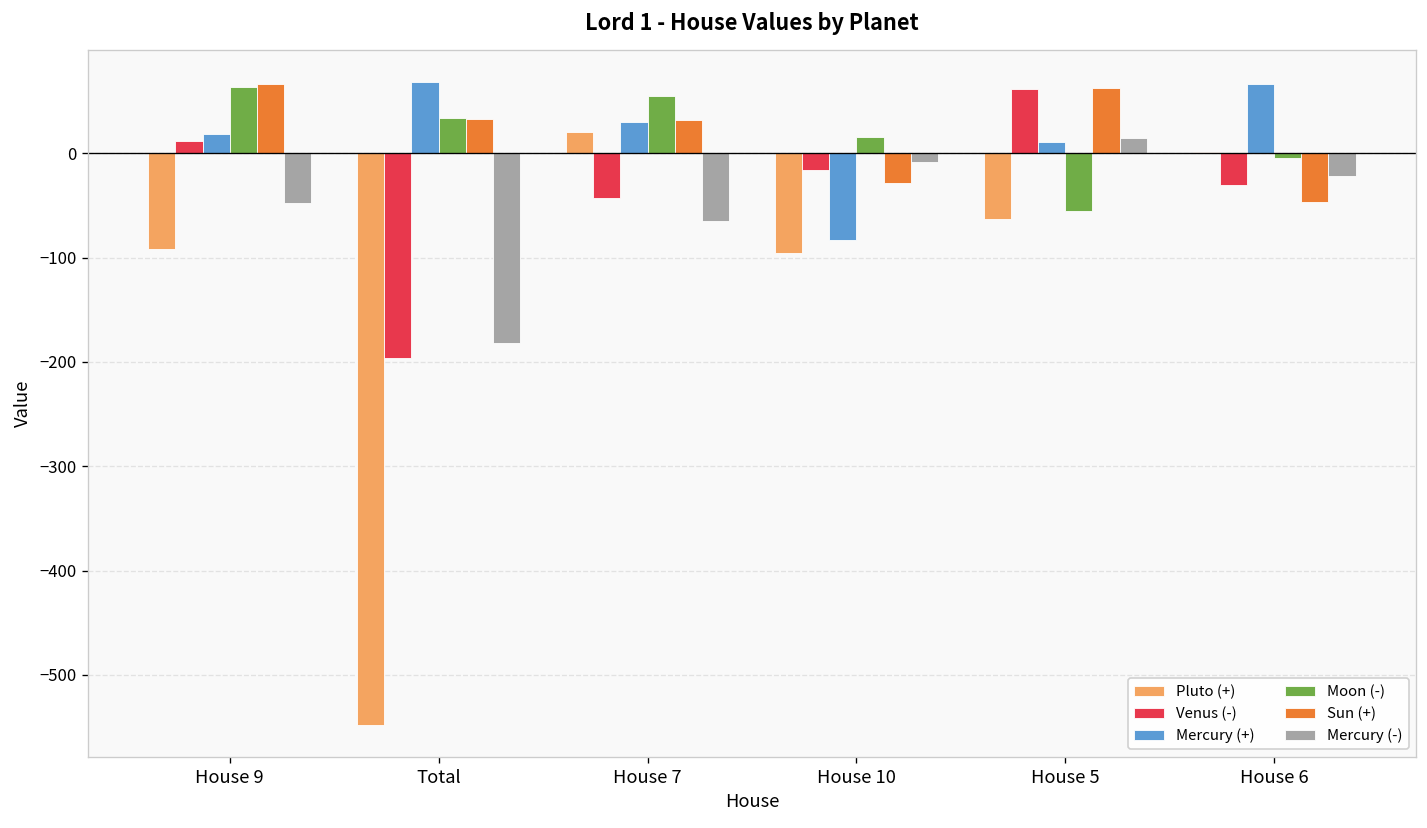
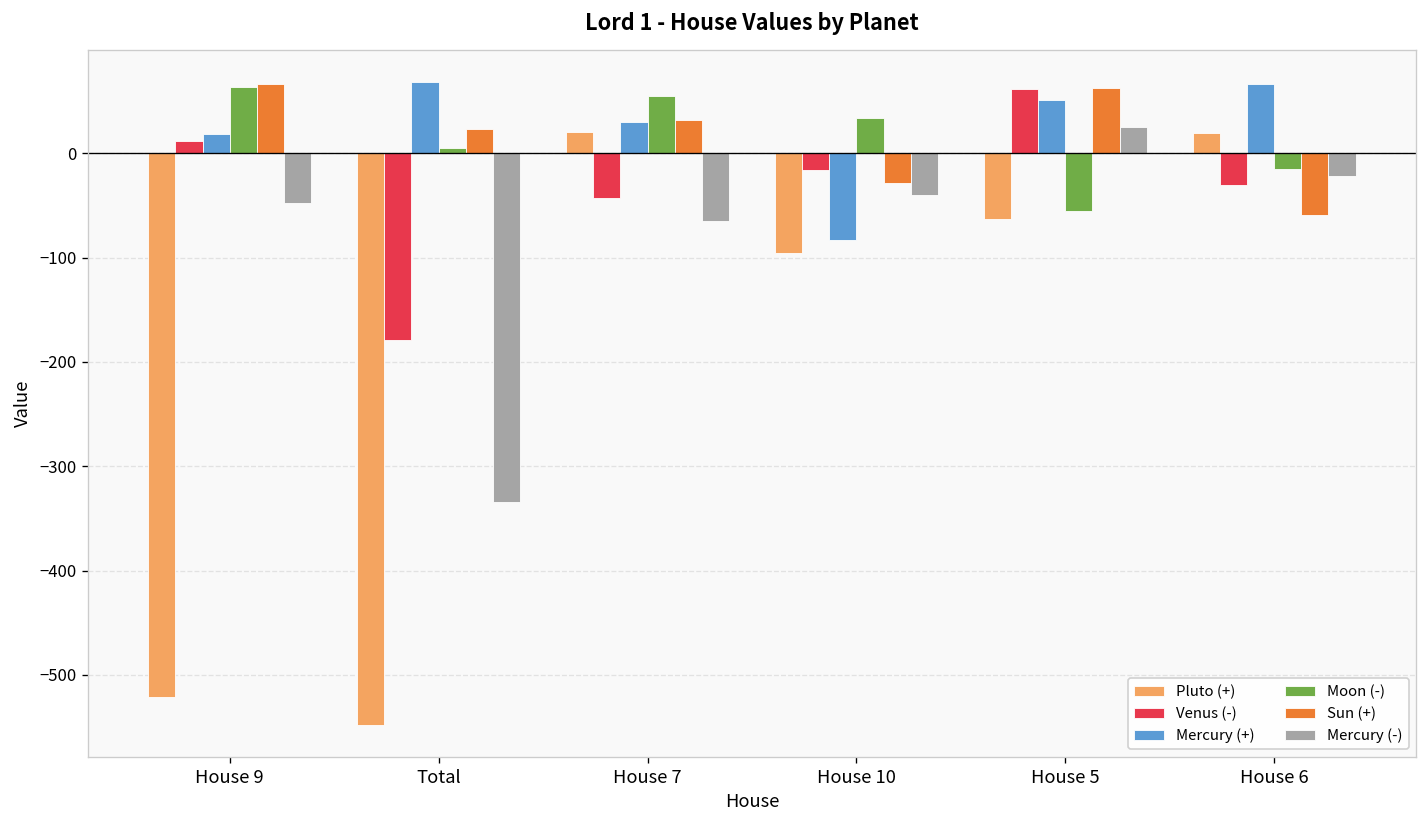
  {
    "Pluto (+)": {
-     "House 9": -90,
+     "House 9": -520,
      "Total": -550,
      "House 7": 20,
      "House 10": -100,
      "House 5": -60,
-     "House 6": 0
+     "House 6": 20
    },
    "Venus (-)": {
      "House 9": 10,
-     "Total": -200,
+     "Total": -180,
      "House 7": -40,
      "House 10": -20,
      "House 5": 60,
      "House 6": -30
    },
    "Mercury (+)": {
      "House 9": 20,
      "Total": 70,
      "House 7": 30,
      "House 10": -80,
-     "House 5": 10,
+     "House 5": 50,
      "House 6": 70
    },
    "Moon (-)": {
      "House 9": 60,
-     "Total": 30,
+     "Total": 10,
      "House 7": 50,
-     "House 10": 20,
+     "House 10": 30,
      "House 5": -60,
-     "House 6": 0
+     "House 6": -20
    },
    "Sun (+)": {
      "House 9": 70,
-     "Total": 30,
+     "Total": 20,
      "House 7": 30,
      "House 10": -30,
      "House 5": 60,
-     "House 6": -50
+     "House 6": -60
    },
    "Mercury (-)": {
      "House 9": -50,
-     "Total": -180,
+     "Total": -330,
      "House 7": -60,
-     "House 10": -10,
-     "House 5": 10,
+     "House 10": -40,
+     "House 5": 30,
      "House 6": -20
    }
  }
